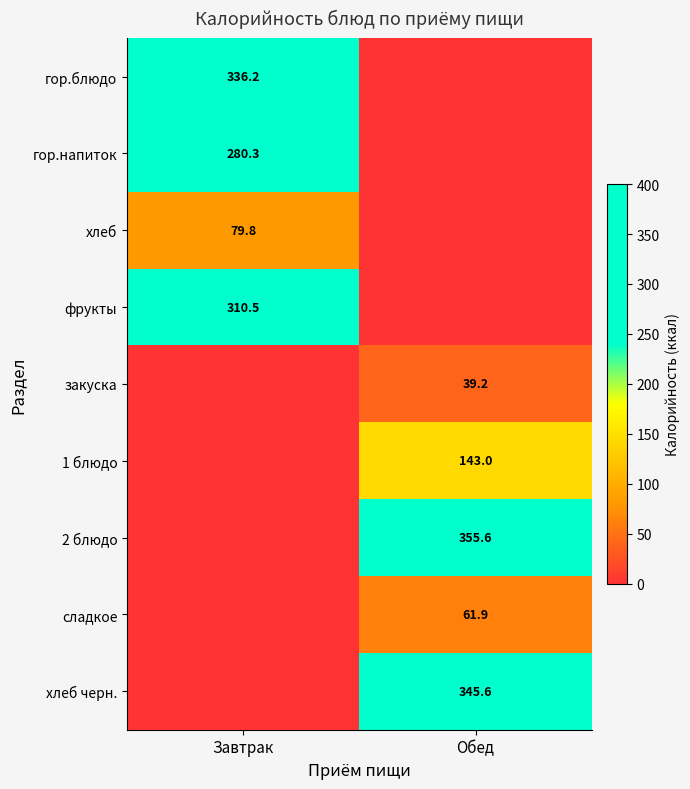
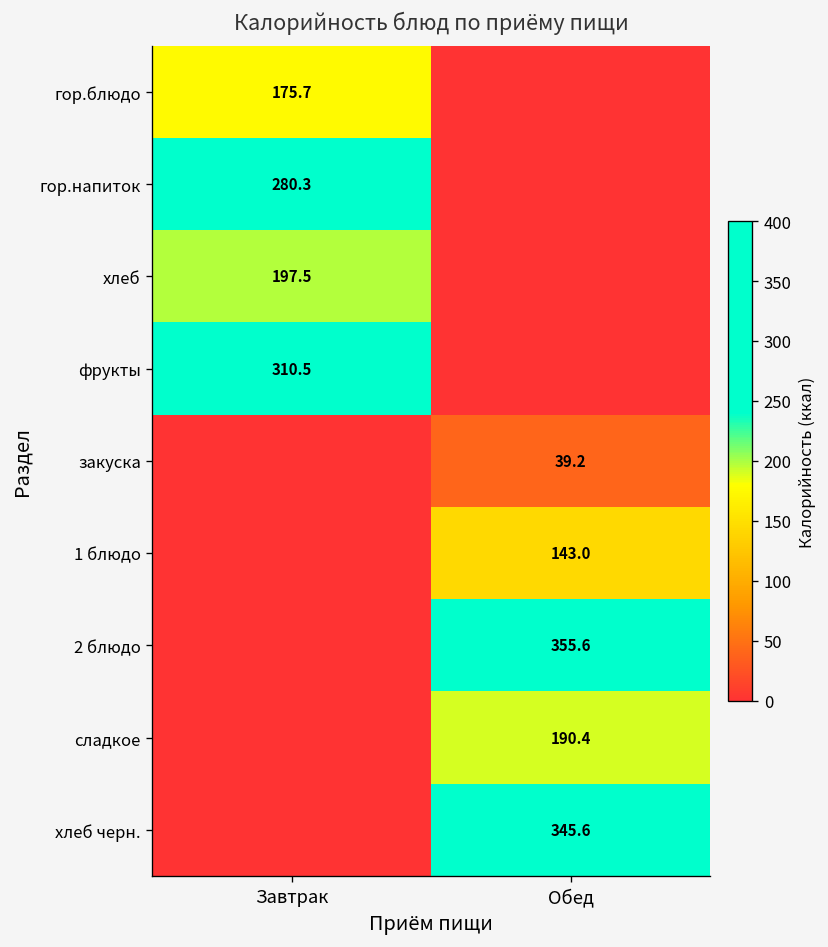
  {
    "гор.блюдо": {
-     "Завтрак": 336.2
+     "Завтрак": 175.7
    },
    "гор.напиток": {
      "Завтрак": 280.3
    },
    "хлеб": {
-     "Завтрак": 79.8
+     "Завтрак": 197.5
    },
    "фрукты": {
      "Завтрак": 310.5
    },
    "закуска": {
      "Обед": 39.2
    },
    "1 блюдо": {
      "Обед": 143.0
    },
    "2 блюдо": {
      "Обед": 355.6
    },
    "сладкое": {
-     "Обед": 61.9
+     "Обед": 190.4
    },
    "хлеб черн.": {
      "Обед": 345.6
    }
  }
